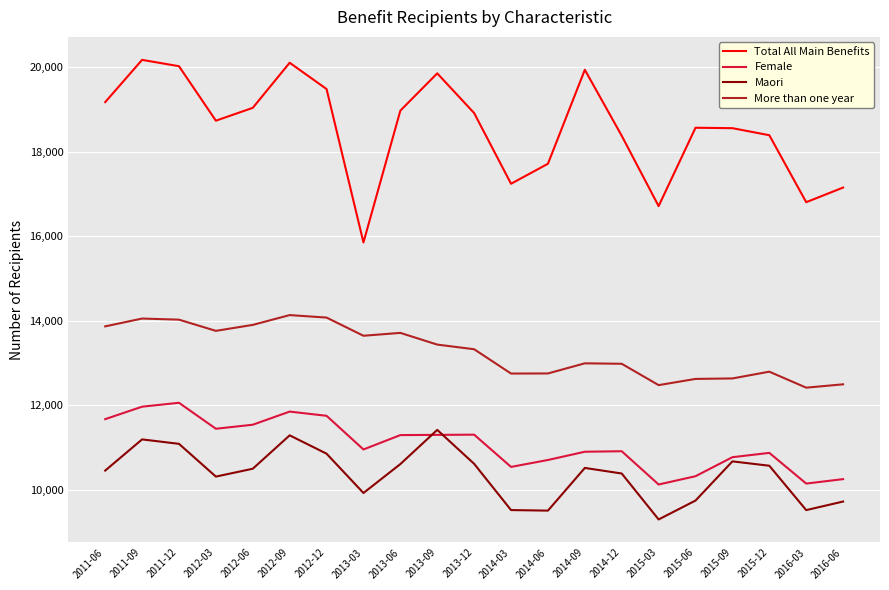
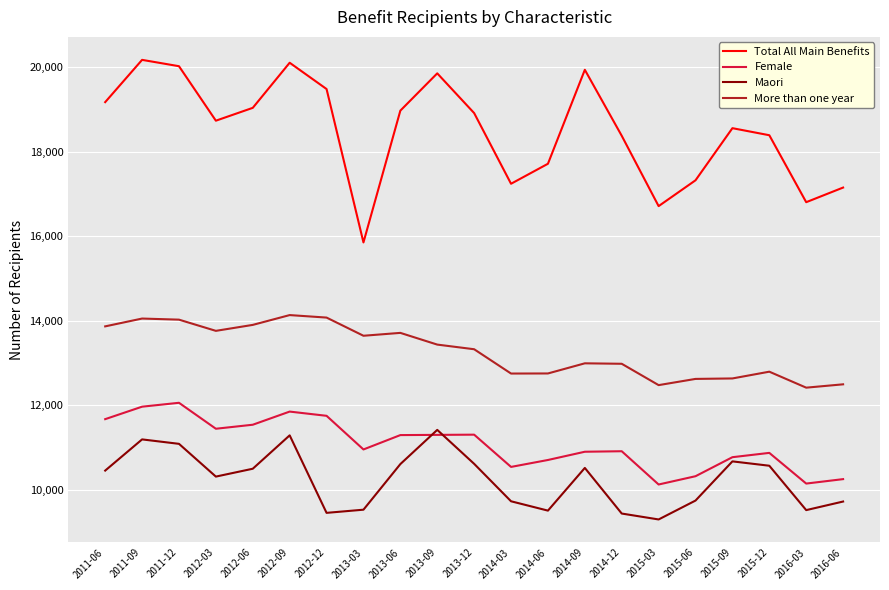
  {
    "Total All Main Benefits": {
      "2011-06": "19,200",
      "2011-09": "20,200",
      "2011-12": "20,000",
      "2012-03": "18,700",
      "2012-06": "19,000",
      "2012-09": "20,100",
      "2012-12": "19,500",
      "2013-03": "15,900",
      "2013-06": "19,000",
      "2013-09": "19,900",
      "2013-12": "18,900",
      "2014-03": "17,200",
      "2014-06": "17,700",
      "2014-09": "19,900",
      "2014-12": "18,400",
      "2015-03": "16,700",
-     "2015-06": "18,600",
+     "2015-06": "17,300",
      "2015-09": "18,600",
      "2015-12": "18,400",
      "2016-03": "16,800",
      "2016-06": "17,100"
    },
    "Maori": {
      "2011-06": "10,500",
      "2011-09": "11,200",
      "2011-12": "11,100",
      "2012-03": "10,300",
      "2012-06": "10,500",
      "2012-09": "11,300",
-     "2012-12": "10,900",
-     "2013-03": "9,900",
+     "2012-12": "9,500",
+     "2013-03": "9,500",
      "2013-06": "10,600",
      "2013-09": "11,400",
      "2013-12": "10,600",
-     "2014-03": "9,500",
+     "2014-03": "9,700",
      "2014-06": "9,500",
      "2014-09": "10,500",
-     "2014-12": "10,400",
+     "2014-12": "9,400",
      "2015-03": "9,300",
      "2015-06": "9,700",
      "2015-09": "10,700",
      "2015-12": "10,600",
      "2016-03": "9,500",
      "2016-06": "9,700"
    }
  }
